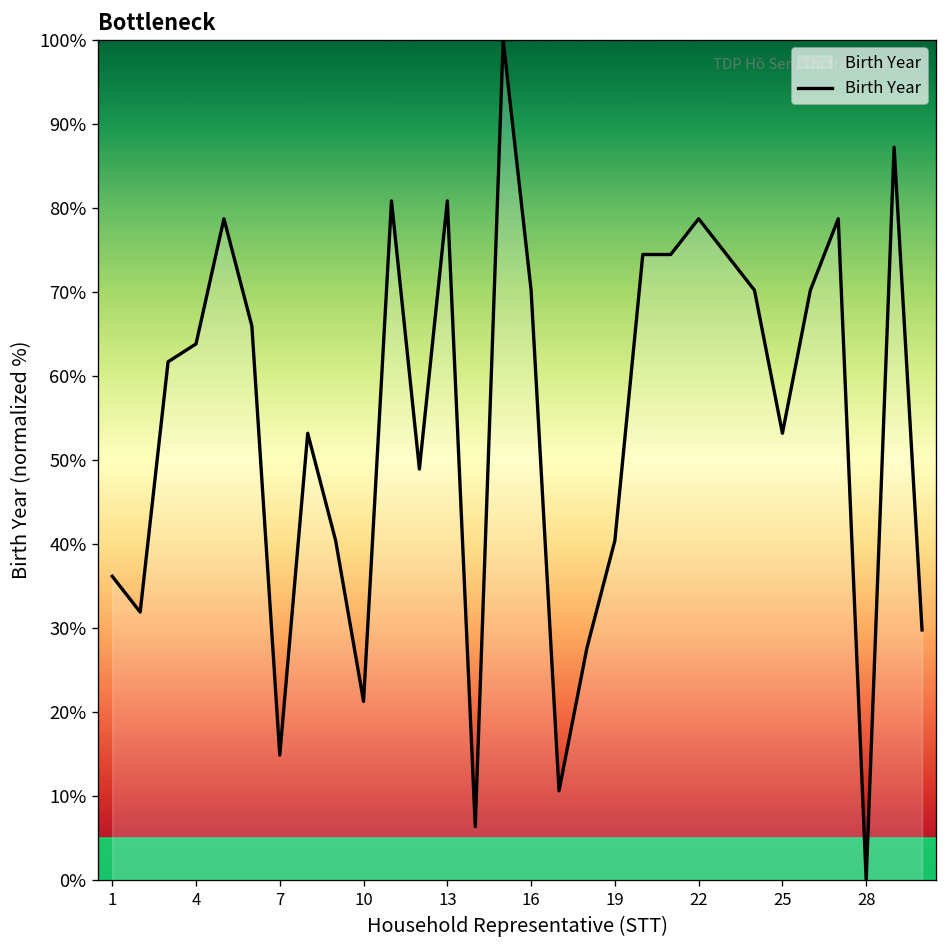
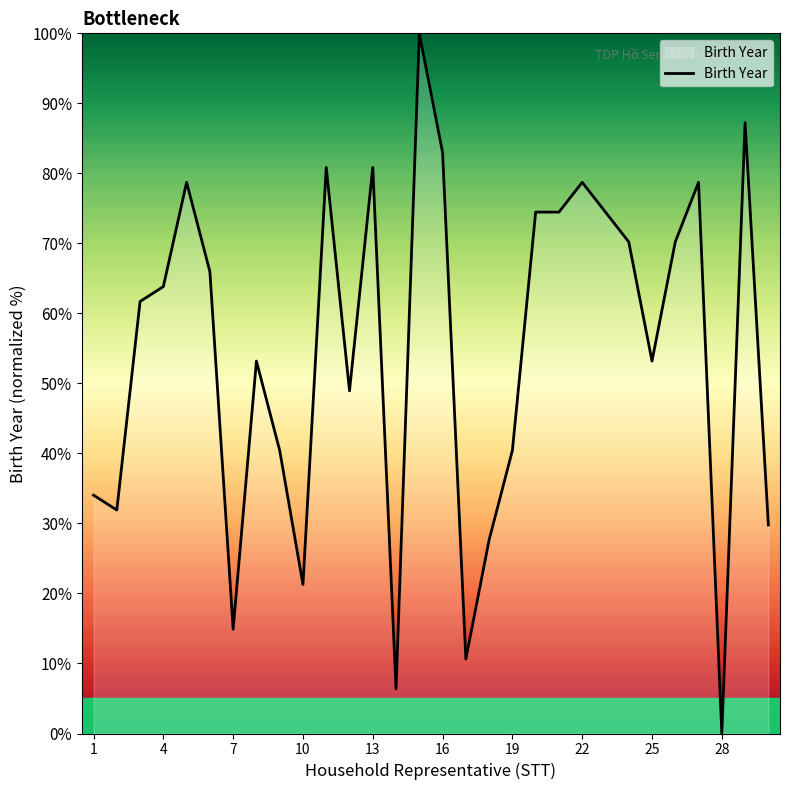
  {
-   "1": "36%",
+   "1": "34%",
    "4": "64%",
    "7": "15%",
    "10": "21%",
    "13": "81%",
-   "16": "70%",
+   "16": "83%",
    "19": "40%",
    "22": "79%",
    "25": "53%"
  }
